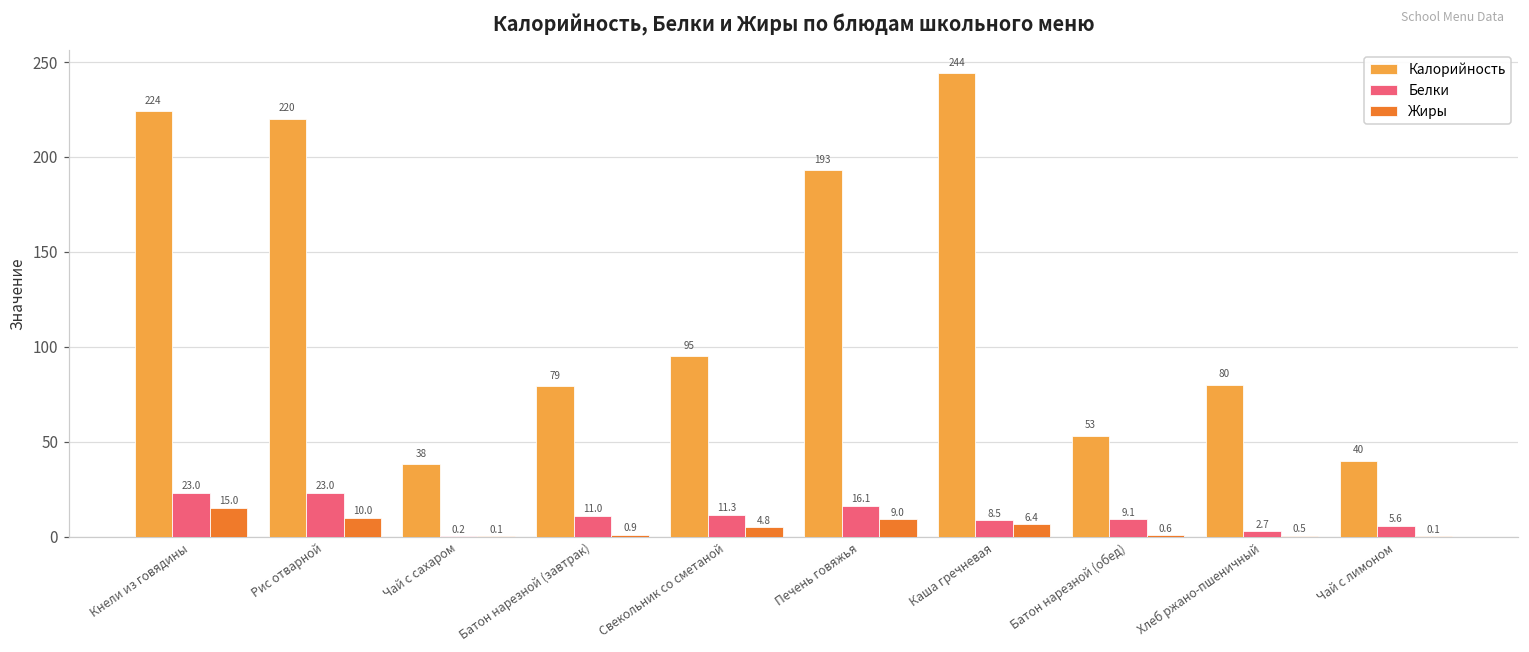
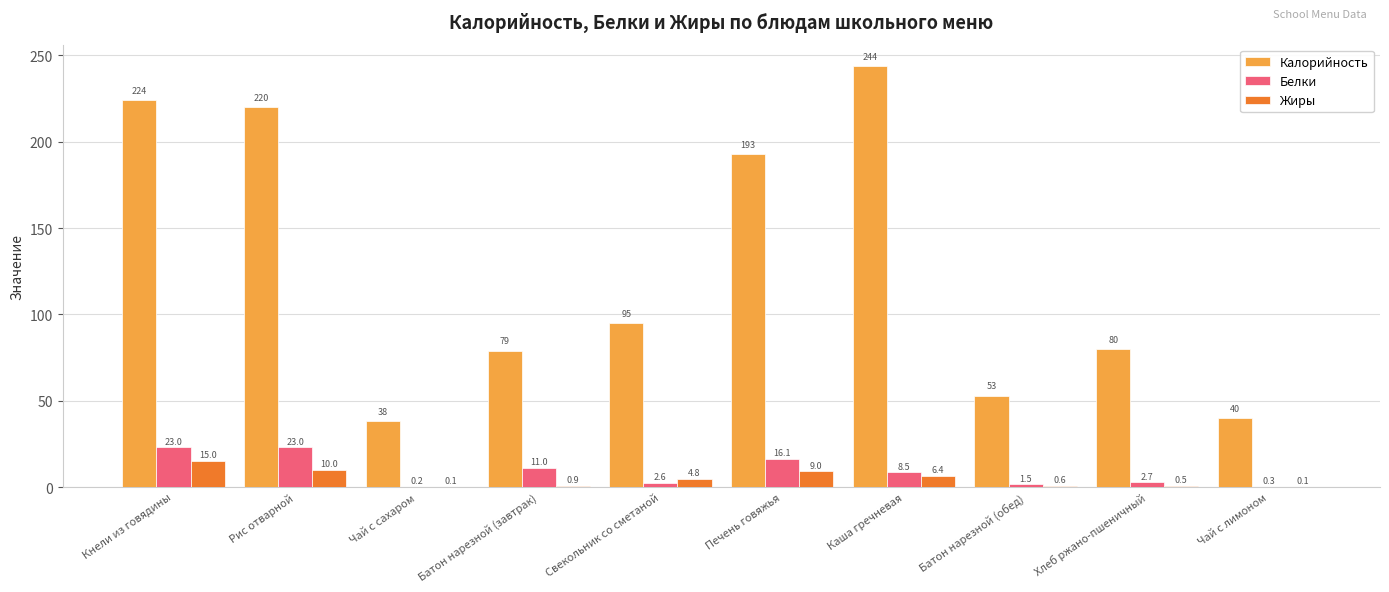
  {
    "Белки": {
      "Кнели из говядины": 23.0,
      "Рис отварной": 23.0,
      "Чай с сахаром": 0.2,
      "Батон нарезной (завтрак)": 11.0,
-     "Свекольник со сметаной": 11.3,
+     "Свекольник со сметаной": 2.6,
      "Печень говяжья": 16.1,
      "Каша гречневая": 8.5,
-     "Батон нарезной (обед)": 9.1,
+     "Батон нарезной (обед)": 1.5,
      "Хлеб ржано-пшеничный": 2.7,
-     "Чай с лимоном": 5.6
+     "Чай с лимоном": 0.3
    }
  }
